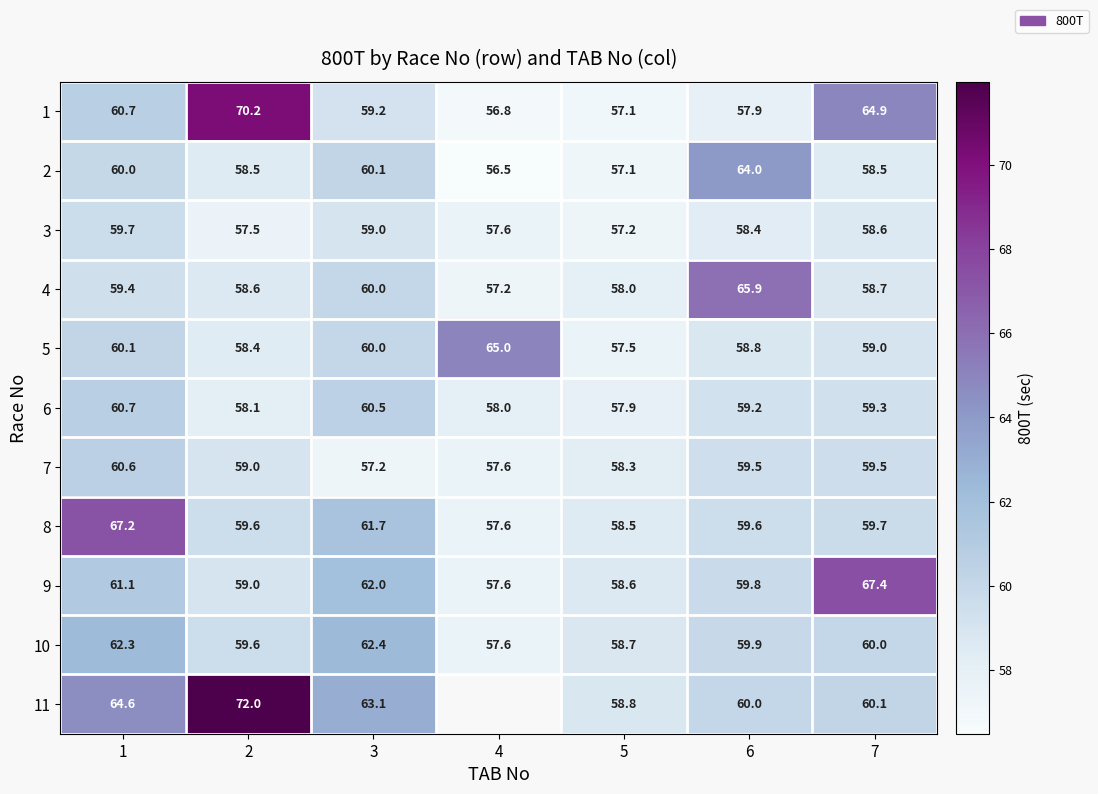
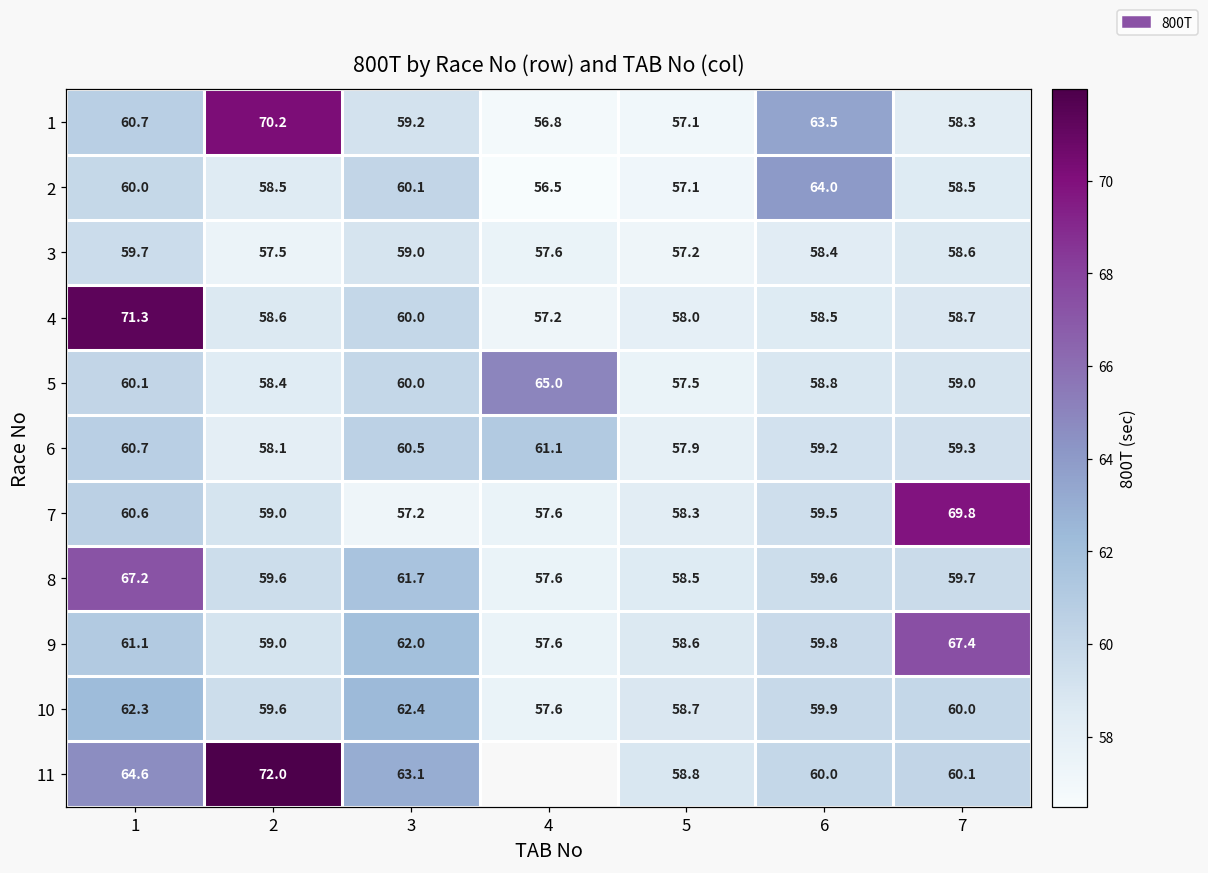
  {
    "1": {
      "1": 60.7,
      "2": 70.2,
      "3": 59.2,
      "4": 56.8,
      "5": 57.1,
-     "6": 57.9,
-     "7": 64.9
+     "6": 63.5,
+     "7": 58.3
    },
    "2": {
      "1": 60.0,
      "2": 58.5,
      "3": 60.1,
      "4": 56.5,
      "5": 57.1,
      "6": 64.0,
      "7": 58.5
    },
    "3": {
      "1": 59.7,
      "2": 57.5,
      "3": 59.0,
      "4": 57.6,
      "5": 57.2,
      "6": 58.4,
      "7": 58.6
    },
    "4": {
-     "1": 59.4,
+     "1": 71.3,
      "2": 58.6,
      "3": 60.0,
      "4": 57.2,
      "5": 58.0,
-     "6": 65.9,
+     "6": 58.5,
      "7": 58.7
    },
    "5": {
      "1": 60.1,
      "2": 58.4,
      "3": 60.0,
      "4": 65.0,
      "5": 57.5,
      "6": 58.8,
      "7": 59.0
    },
    "6": {
      "1": 60.7,
      "2": 58.1,
      "3": 60.5,
-     "4": 58.0,
+     "4": 61.1,
      "5": 57.9,
      "6": 59.2,
      "7": 59.3
    },
    "7": {
      "1": 60.6,
      "2": 59.0,
      "3": 57.2,
      "4": 57.6,
      "5": 58.3,
      "6": 59.5,
-     "7": 59.5
+     "7": 69.8
    },
    "8": {
      "1": 67.2,
      "2": 59.6,
      "3": 61.7,
      "4": 57.6,
      "5": 58.5,
      "6": 59.6,
      "7": 59.7
    },
    "9": {
      "1": 61.1,
      "2": 59.0,
      "3": 62.0,
      "4": 57.6,
      "5": 58.6,
      "6": 59.8,
      "7": 67.4
    },
    "10": {
      "1": 62.3,
      "2": 59.6,
      "3": 62.4,
      "4": 57.6,
      "5": 58.7,
      "6": 59.9,
      "7": 60.0
    },
    "11": {
      "1": 64.6,
      "2": 72.0,
      "3": 63.1,
      "5": 58.8,
      "6": 60.0,
      "7": 60.1
    }
  }
